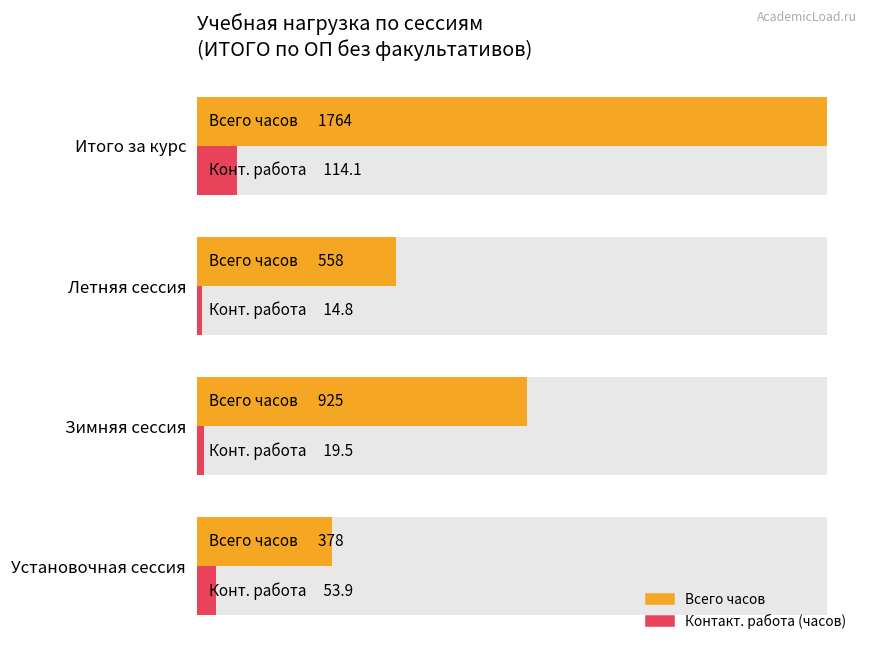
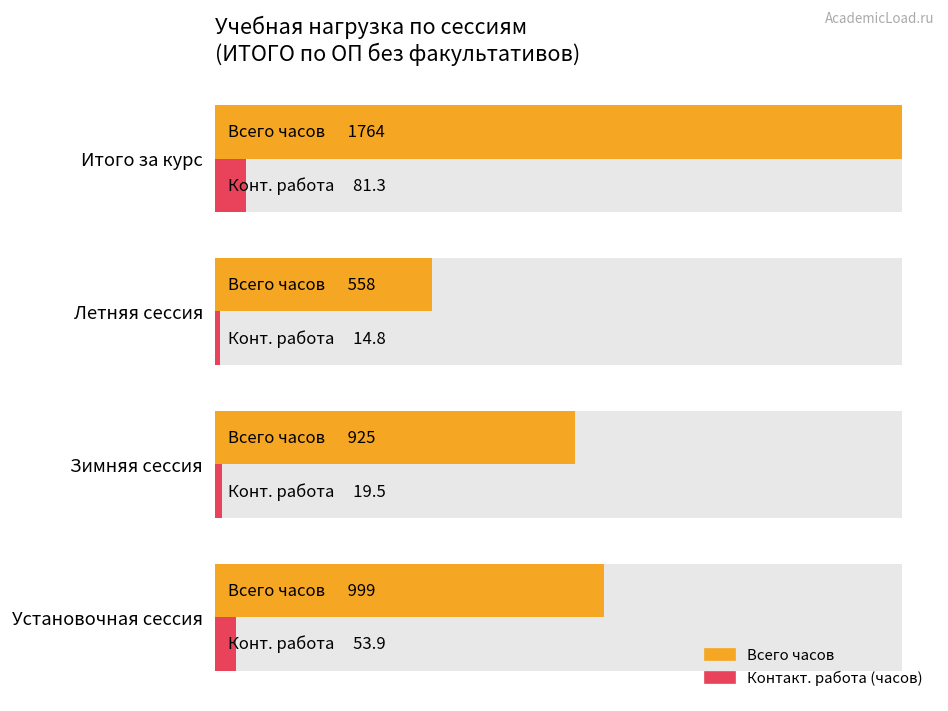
  {
    "Всего часов": {
      "Итого за курс": 1764,
-     "Установочная сессия": 378
+     "Установочная сессия": 999
    },
    "Контакт. работа (часов)": {
-     "Итого за курс": 114.1
+     "Итого за курс": 81.3
    }
  }
